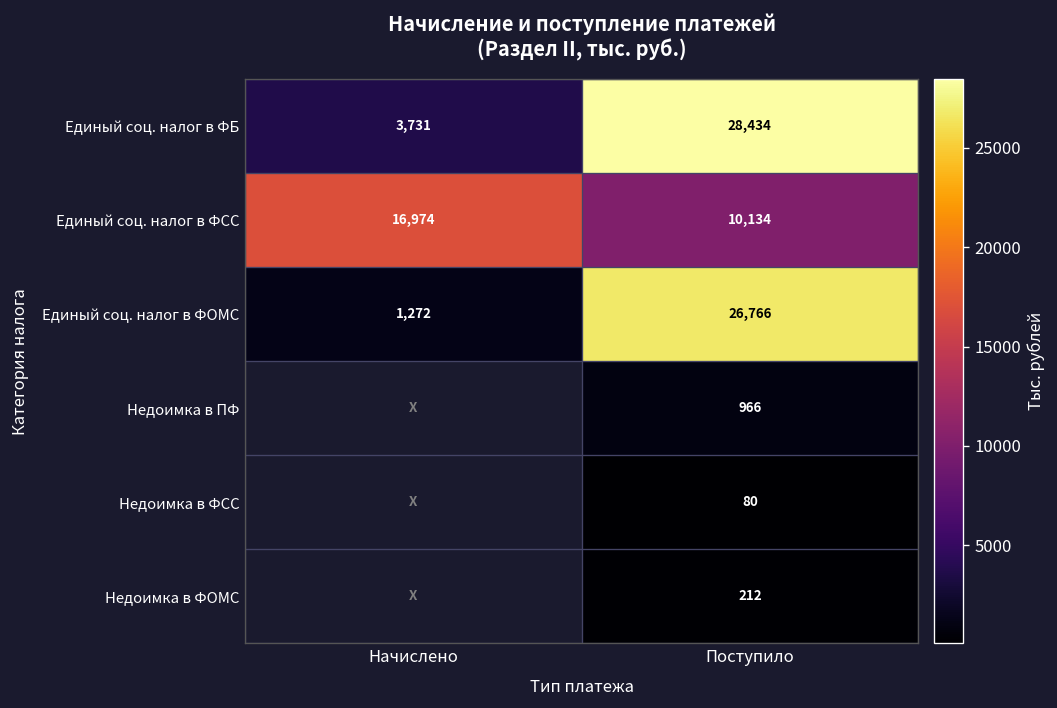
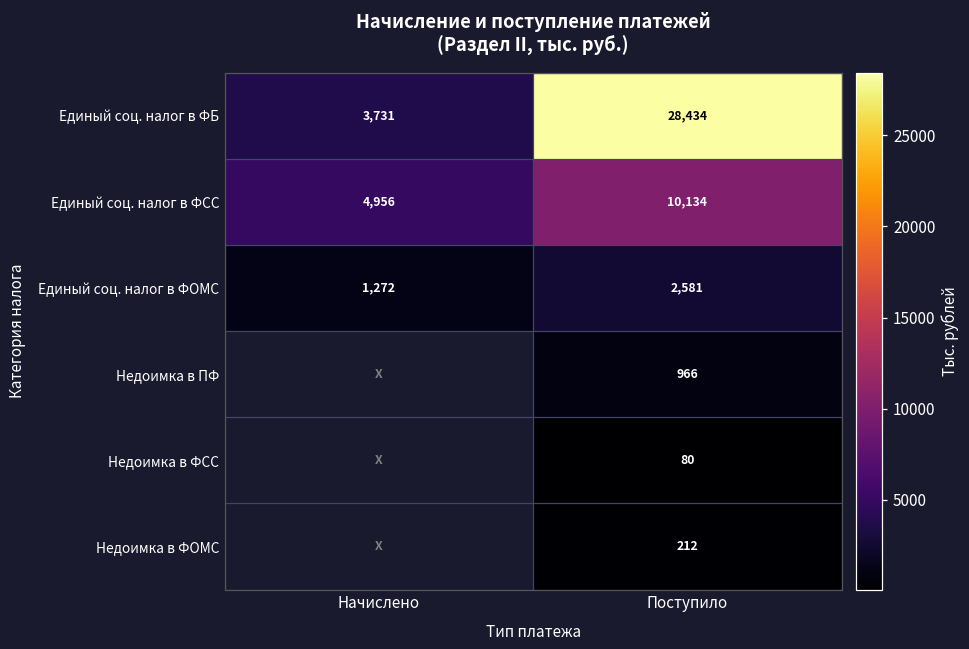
  {
    "Единый соц. налог в ФБ": {
      "Начислено": "3,731",
      "Поступило": "28,434"
    },
    "Единый соц. налог в ФСС": {
-     "Начислено": "16,974",
+     "Начислено": "4,956",
      "Поступило": "10,134"
    },
    "Единый соц. налог в ФОМС": {
      "Начислено": "1,272",
-     "Поступило": "26,766"
+     "Поступило": "2,581"
    },
    "Недоимка в ПФ": {
      "Поступило": "966"
    },
    "Недоимка в ФСС": {
      "Поступило": "80"
    },
    "Недоимка в ФОМС": {
      "Поступило": "212"
    }
  }
